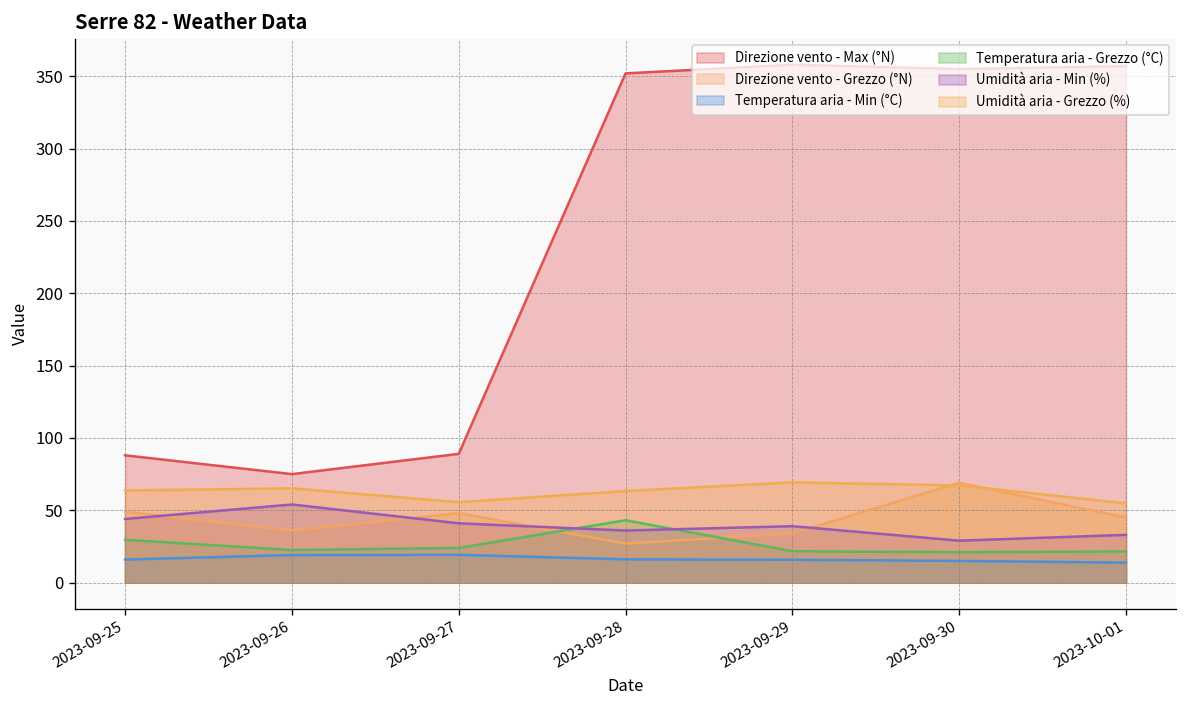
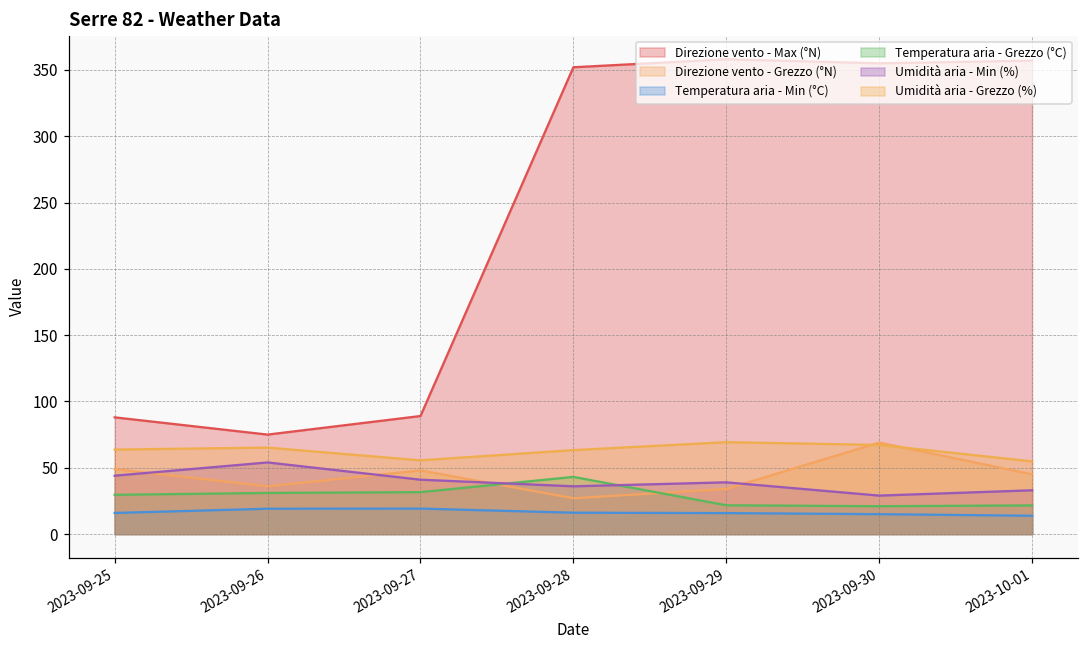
  {
    "Temperatura aria - Grezzo (°C)": {
      "2023-09-25": 30,
-     "2023-09-26": 23,
-     "2023-09-27": 24,
+     "2023-09-26": 31,
+     "2023-09-27": 32,
      "2023-09-28": 43,
      "2023-09-29": 22,
      "2023-09-30": 21,
      "2023-10-01": 22
    }
  }
